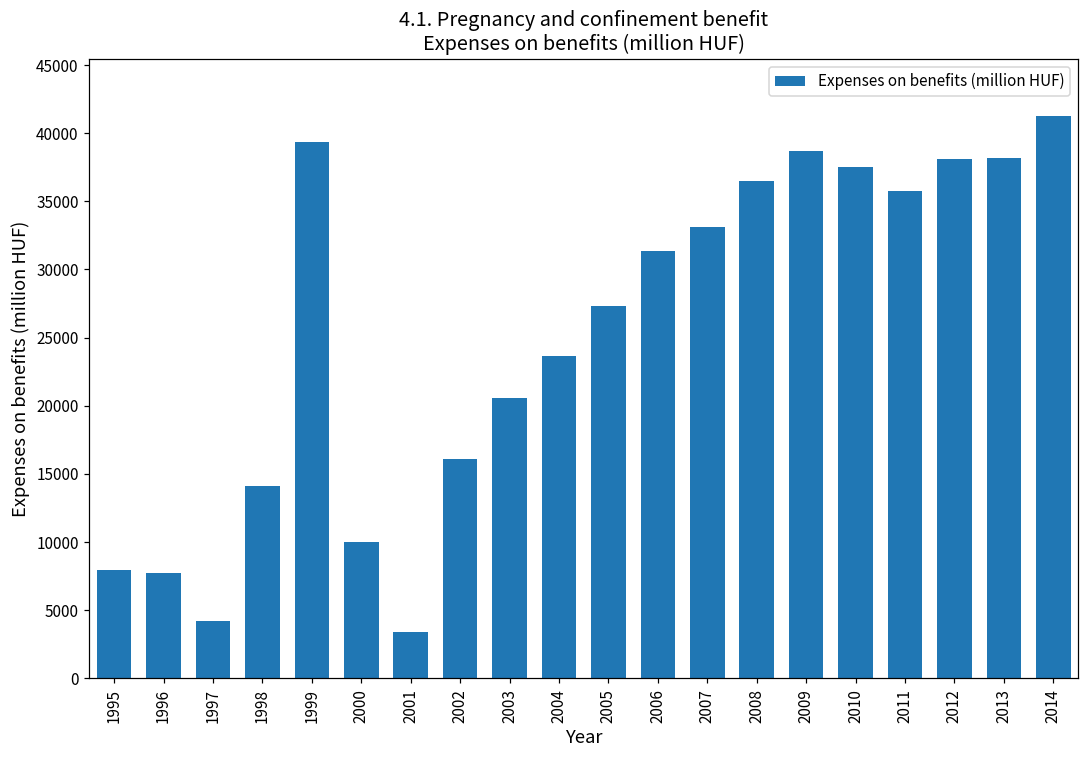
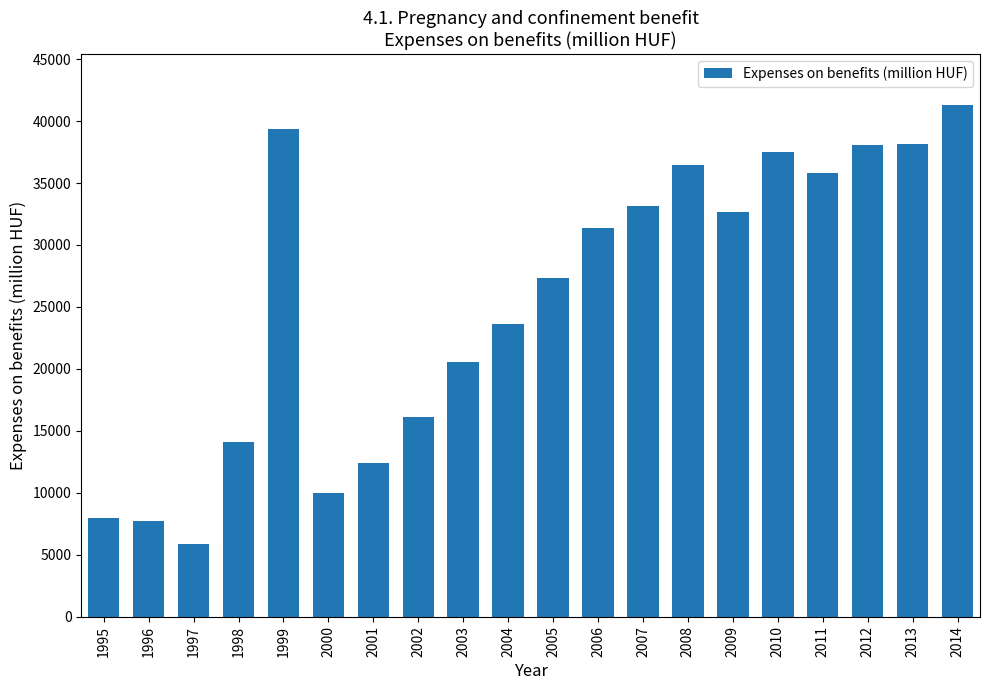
  {
    "1995": 8000,
    "1996": 7800,
-   "1997": 4200,
+   "1997": 5900,
    "1998": 14100,
    "1999": 39400,
    "2000": 10000,
-   "2001": 3400,
+   "2001": 12400,
    "2002": 16100,
    "2003": 20500,
    "2004": 23700,
    "2005": 27300,
    "2006": 31400,
    "2007": 33100,
    "2008": 36500,
-   "2009": 38700,
+   "2009": 32700,
    "2010": 37500,
    "2011": 35800,
    "2012": 38100,
    "2013": 38200,
    "2014": 41300
  }
